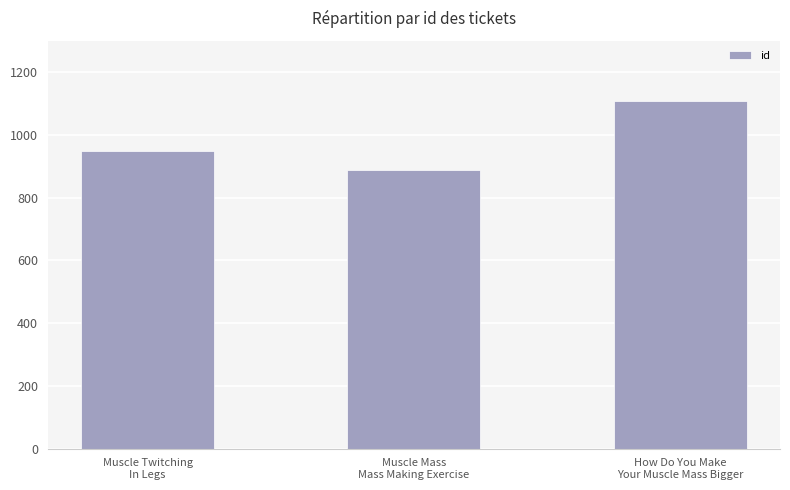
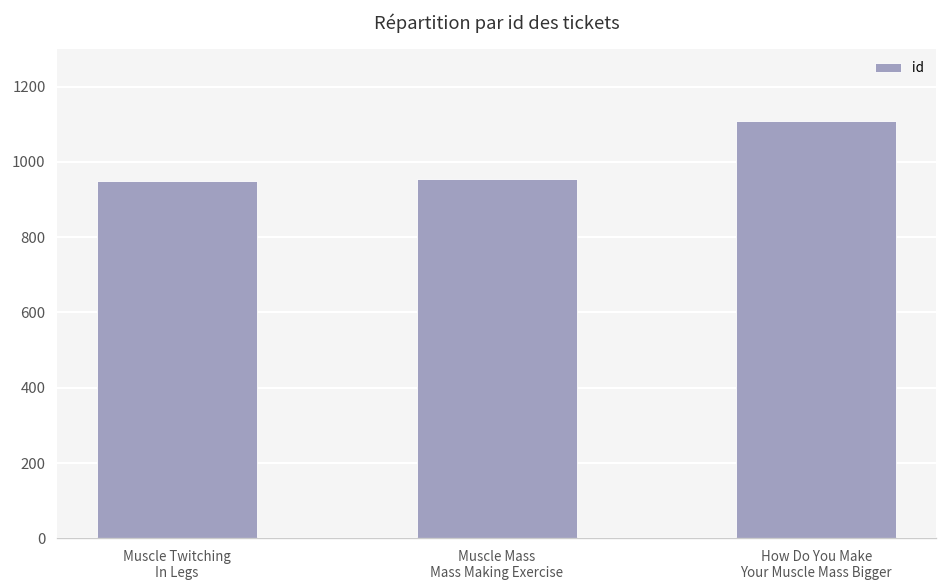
  {
    "Muscle Twitching In Legs": 950,
-   "Muscle Mass Mass Making Exercise": 890,
+   "Muscle Mass Mass Making Exercise": 960,
    "How Do You Make Your Muscle Mass Bigger": 1110
  }
